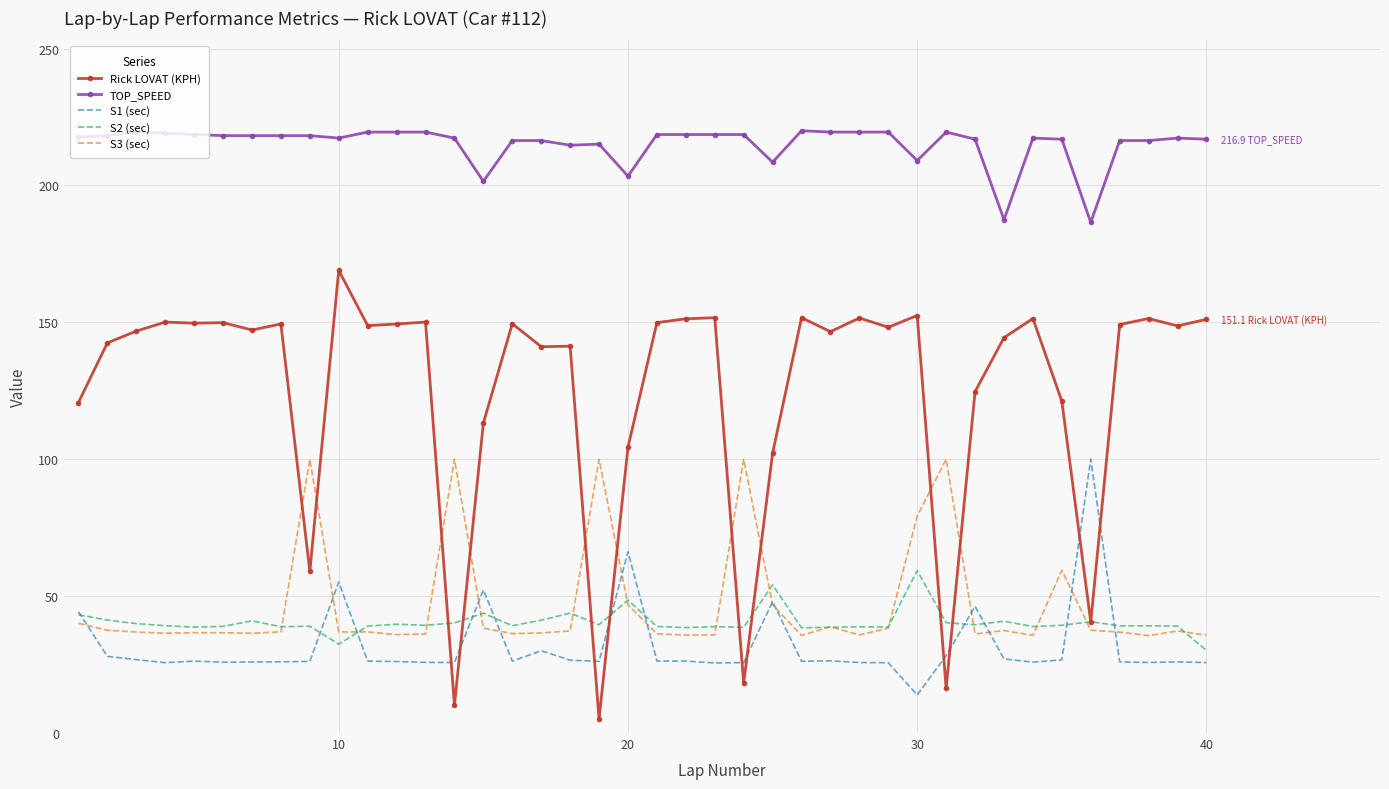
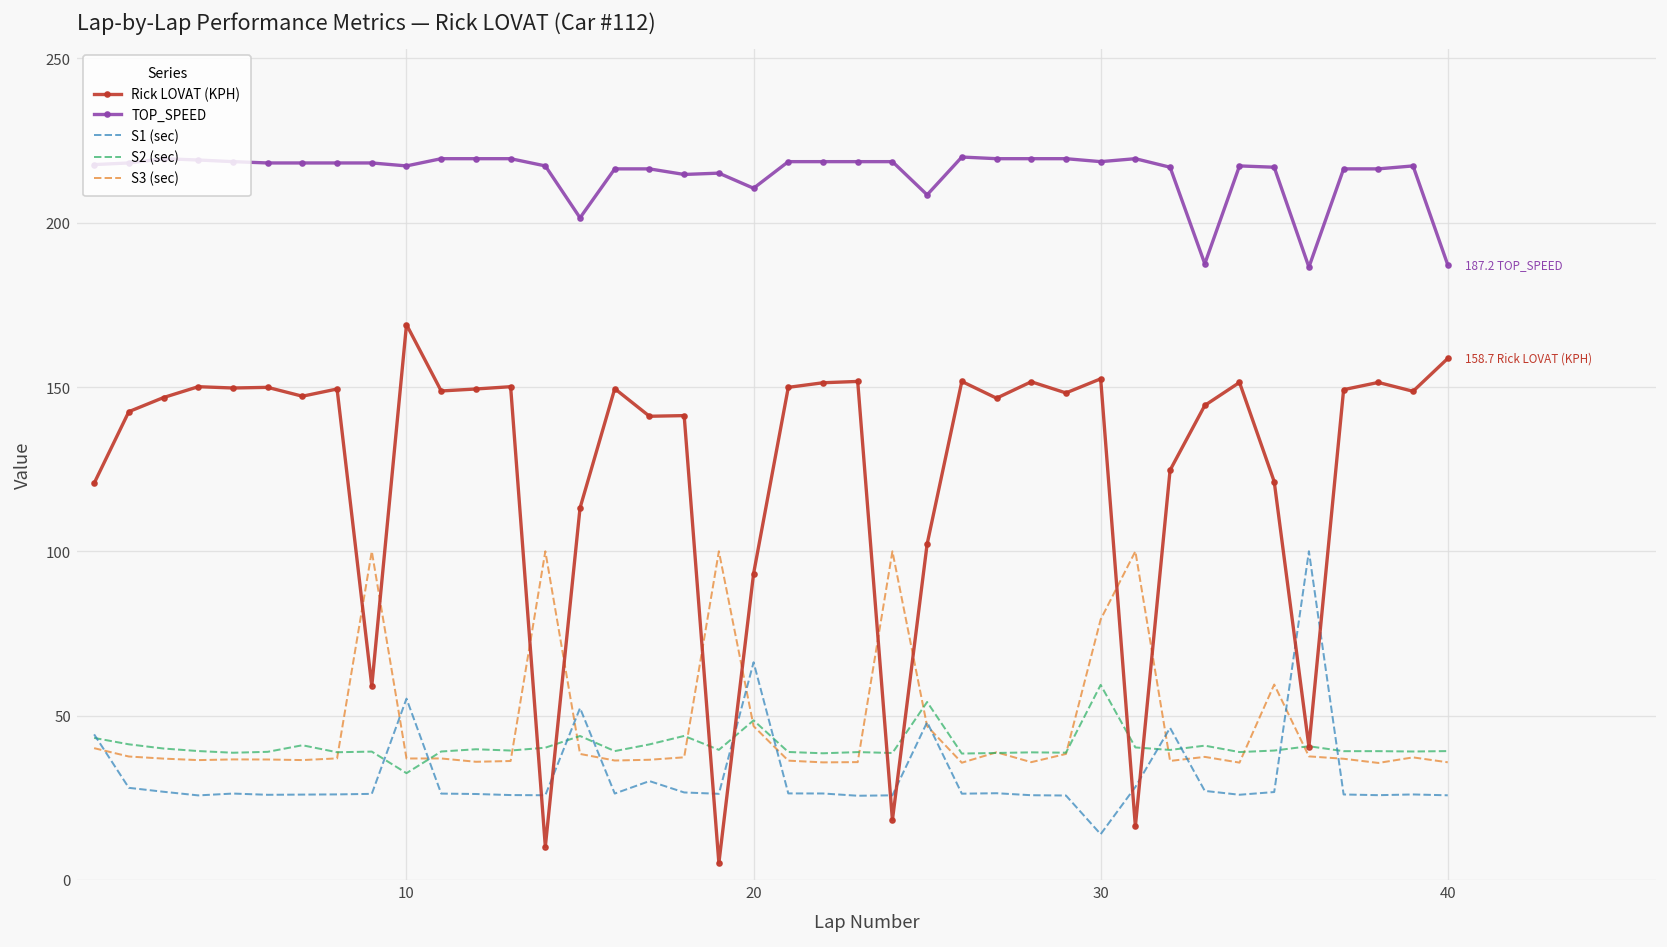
  {
    "Rick LOVAT (KPH)": {
-     "20": 104,
-     "40": 151.1
+     "20": 93,
+     "40": 158.7
    },
    "TOP_SPEED": {
-     "20": 203,
-     "30": 209,
-     "40": 216.9
+     "20": 211,
+     "30": 219,
+     "40": 187.2
    },
    "S1 (sec)": {
      "10": 55,
      "20": 66,
      "30": 14,
      "40": 26
    },
    "S2 (sec)": {
      "10": 32,
      "20": 49,
      "30": 59,
-     "40": 30
+     "40": 39
    },
    "S3 (sec)": {
      "10": 37,
      "20": 47,
      "30": 79,
      "40": 36
    }
  }
